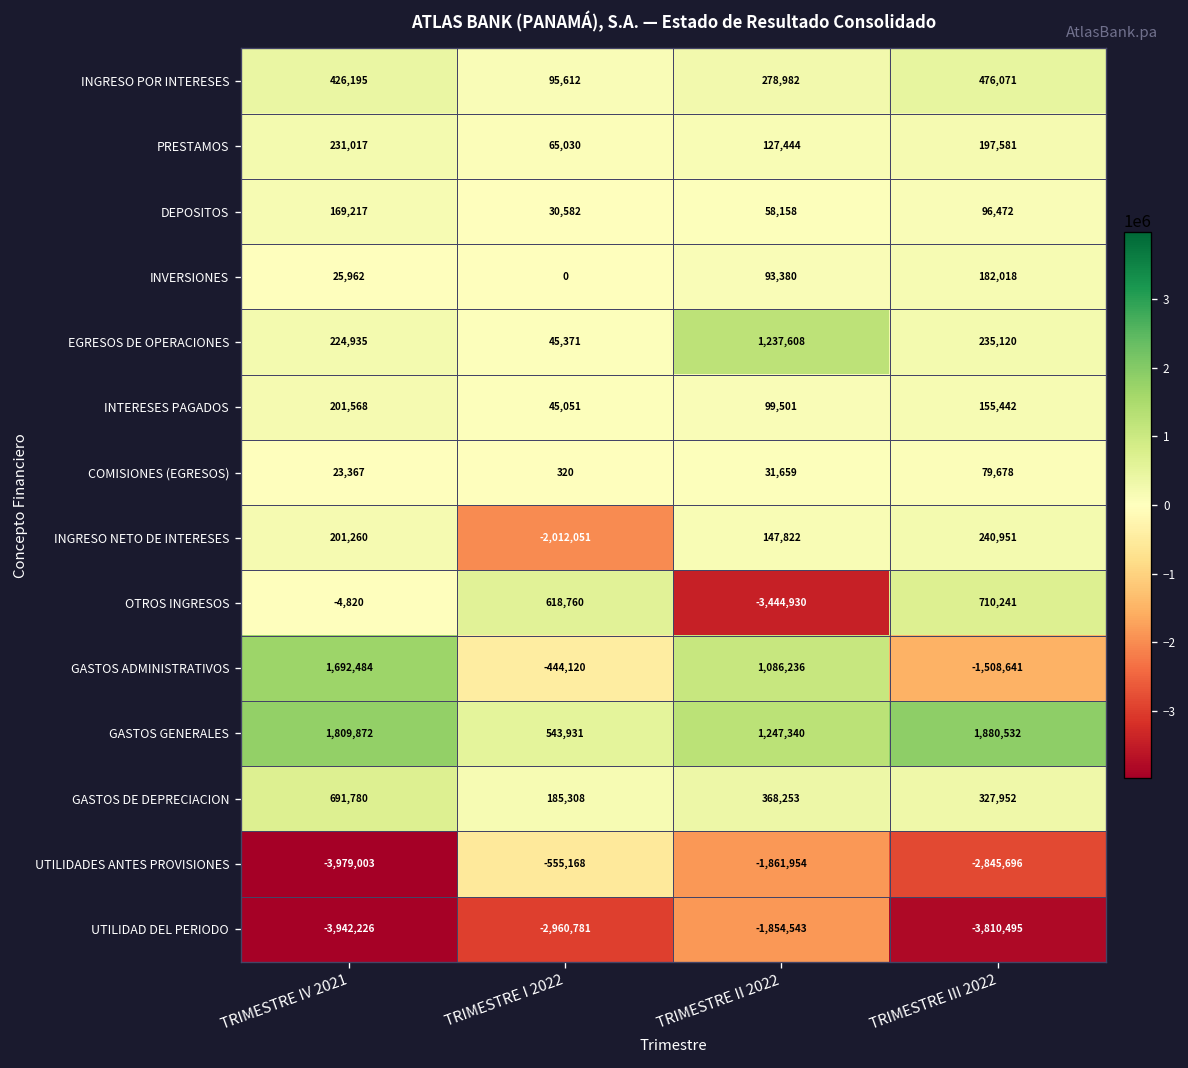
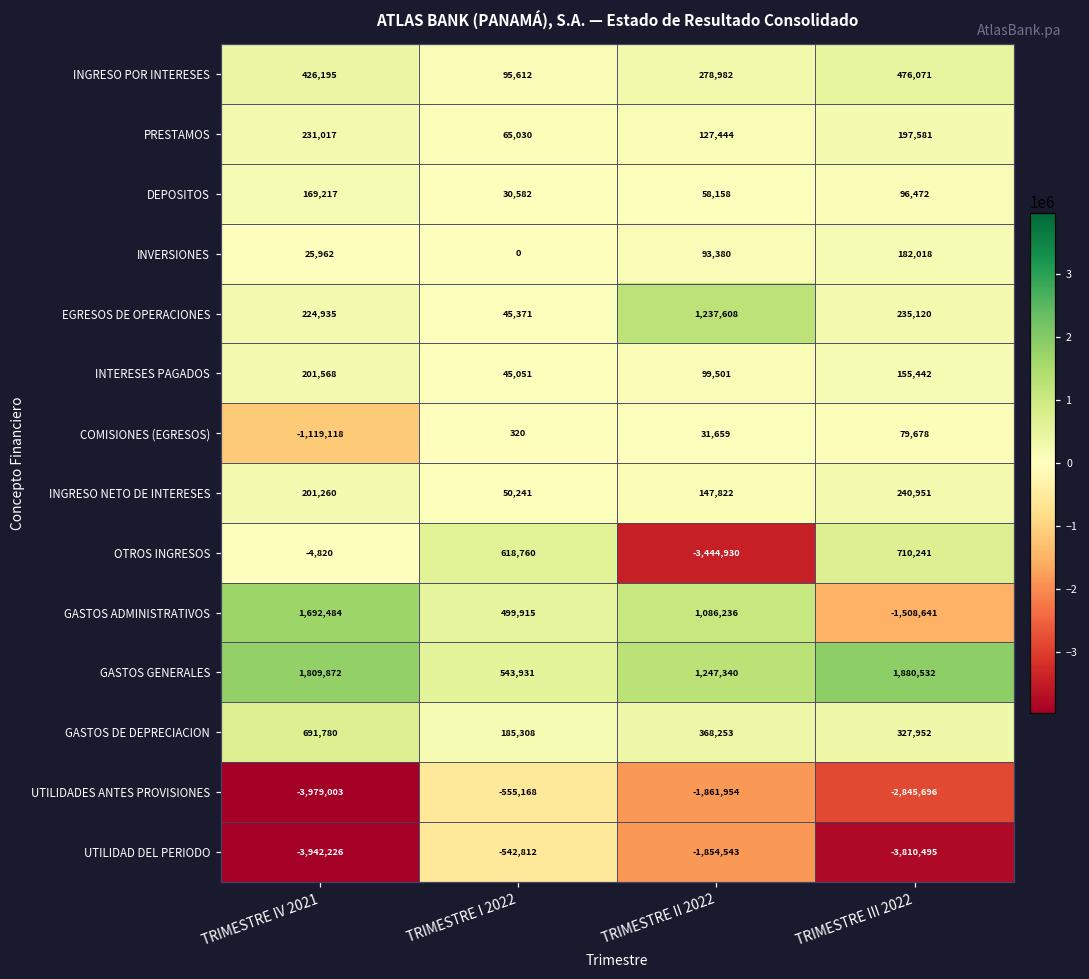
  {
    "INGRESO POR INTERESES": {
      "TRIMESTRE IV 2021": "426,195",
      "TRIMESTRE I 2022": "95,612",
      "TRIMESTRE II 2022": "278,982",
      "TRIMESTRE III 2022": "476,071"
    },
    "PRESTAMOS": {
      "TRIMESTRE IV 2021": "231,017",
      "TRIMESTRE I 2022": "65,030",
      "TRIMESTRE II 2022": "127,444",
      "TRIMESTRE III 2022": "197,581"
    },
    "DEPOSITOS": {
      "TRIMESTRE IV 2021": "169,217",
      "TRIMESTRE I 2022": "30,582",
      "TRIMESTRE II 2022": "58,158",
      "TRIMESTRE III 2022": "96,472"
    },
    "INVERSIONES": {
      "TRIMESTRE IV 2021": "25,962",
      "TRIMESTRE I 2022": "0",
      "TRIMESTRE II 2022": "93,380",
      "TRIMESTRE III 2022": "182,018"
    },
    "EGRESOS DE OPERACIONES": {
      "TRIMESTRE IV 2021": "224,935",
      "TRIMESTRE I 2022": "45,371",
      "TRIMESTRE II 2022": "1,237,608",
      "TRIMESTRE III 2022": "235,120"
    },
    "INTERESES PAGADOS": {
      "TRIMESTRE IV 2021": "201,568",
      "TRIMESTRE I 2022": "45,051",
      "TRIMESTRE II 2022": "99,501",
      "TRIMESTRE III 2022": "155,442"
    },
    "COMISIONES (EGRESOS)": {
-     "TRIMESTRE IV 2021": "23,367",
+     "TRIMESTRE IV 2021": "-1,119,118",
      "TRIMESTRE I 2022": "320",
      "TRIMESTRE II 2022": "31,659",
      "TRIMESTRE III 2022": "79,678"
    },
    "INGRESO NETO DE INTERESES": {
      "TRIMESTRE IV 2021": "201,260",
-     "TRIMESTRE I 2022": "-2,012,051",
+     "TRIMESTRE I 2022": "50,241",
      "TRIMESTRE II 2022": "147,822",
      "TRIMESTRE III 2022": "240,951"
    },
    "OTROS INGRESOS": {
      "TRIMESTRE IV 2021": "-4,820",
      "TRIMESTRE I 2022": "618,760",
      "TRIMESTRE II 2022": "-3,444,930",
      "TRIMESTRE III 2022": "710,241"
    },
    "GASTOS ADMINISTRATIVOS": {
      "TRIMESTRE IV 2021": "1,692,484",
-     "TRIMESTRE I 2022": "-444,120",
+     "TRIMESTRE I 2022": "499,915",
      "TRIMESTRE II 2022": "1,086,236",
      "TRIMESTRE III 2022": "-1,508,641"
    },
    "GASTOS GENERALES": {
      "TRIMESTRE IV 2021": "1,809,872",
      "TRIMESTRE I 2022": "543,931",
      "TRIMESTRE II 2022": "1,247,340",
      "TRIMESTRE III 2022": "1,880,532"
    },
    "GASTOS DE DEPRECIACION": {
      "TRIMESTRE IV 2021": "691,780",
      "TRIMESTRE I 2022": "185,308",
      "TRIMESTRE II 2022": "368,253",
      "TRIMESTRE III 2022": "327,952"
    },
    "UTILIDADES ANTES PROVISIONES": {
      "TRIMESTRE IV 2021": "-3,979,003",
      "TRIMESTRE I 2022": "-555,168",
      "TRIMESTRE II 2022": "-1,861,954",
      "TRIMESTRE III 2022": "-2,845,696"
    },
    "UTILIDAD DEL PERIODO": {
      "TRIMESTRE IV 2021": "-3,942,226",
-     "TRIMESTRE I 2022": "-2,960,781",
+     "TRIMESTRE I 2022": "-542,812",
      "TRIMESTRE II 2022": "-1,854,543",
      "TRIMESTRE III 2022": "-3,810,495"
    }
  }
